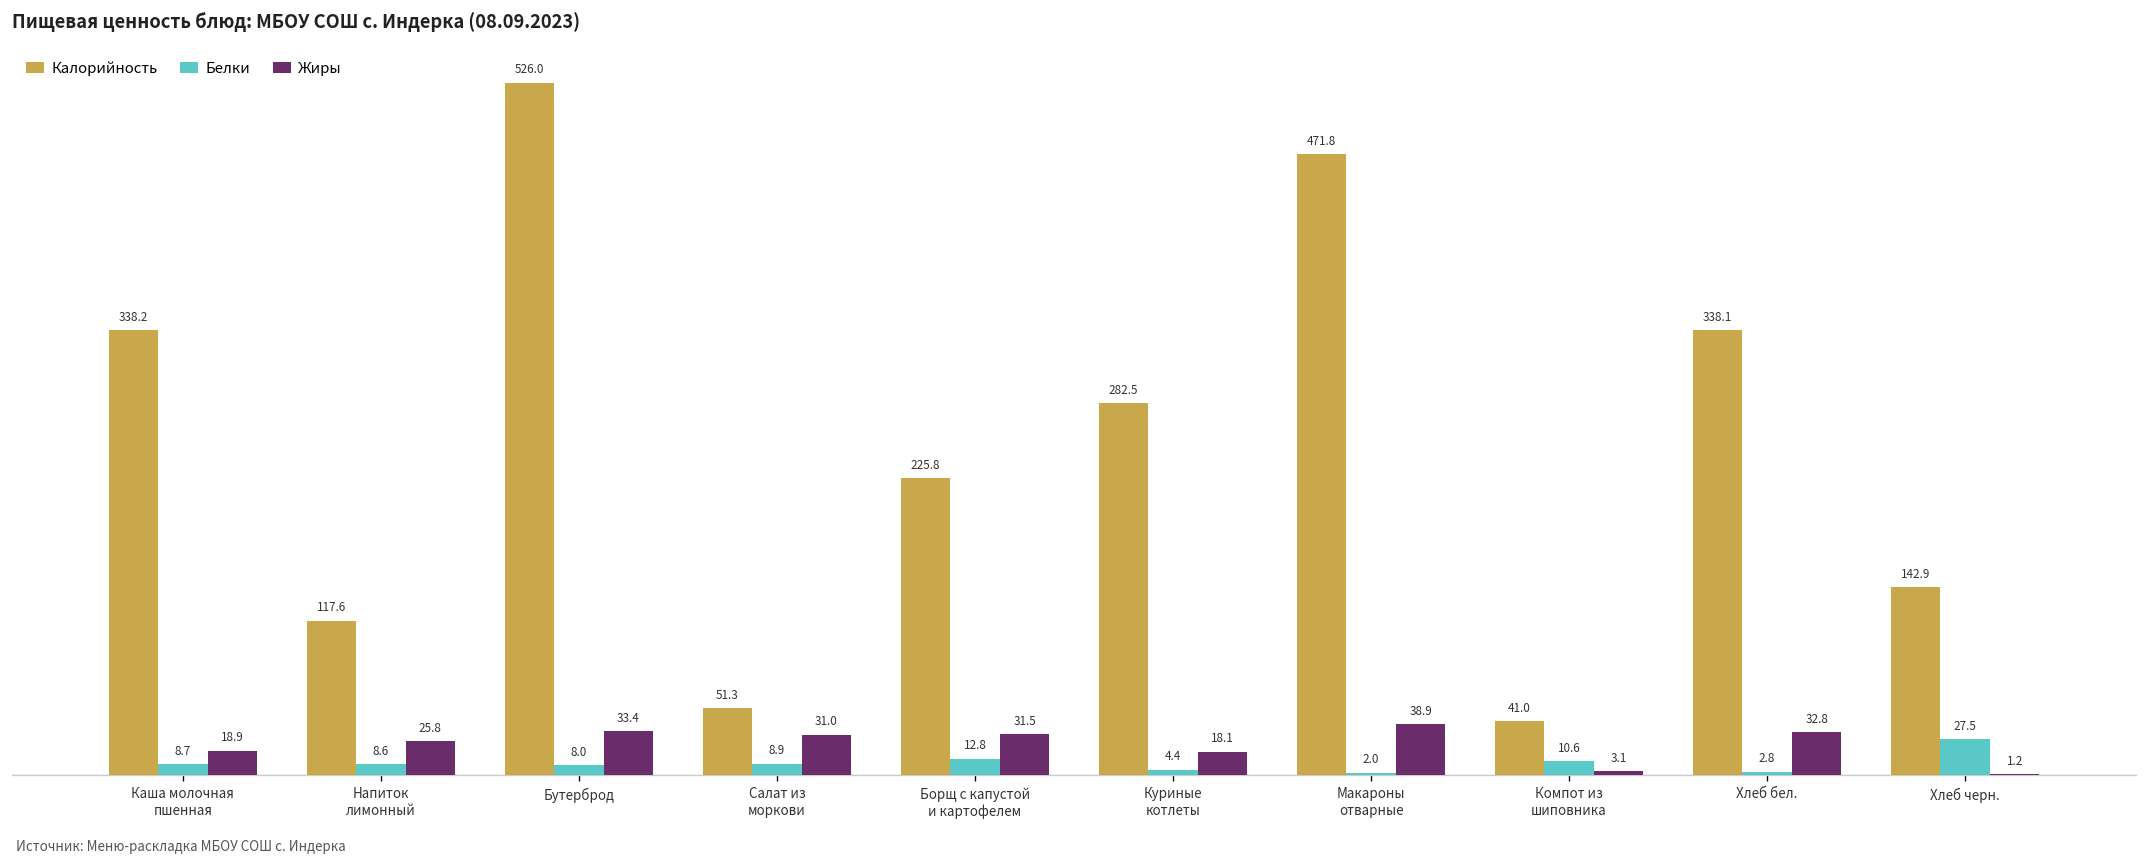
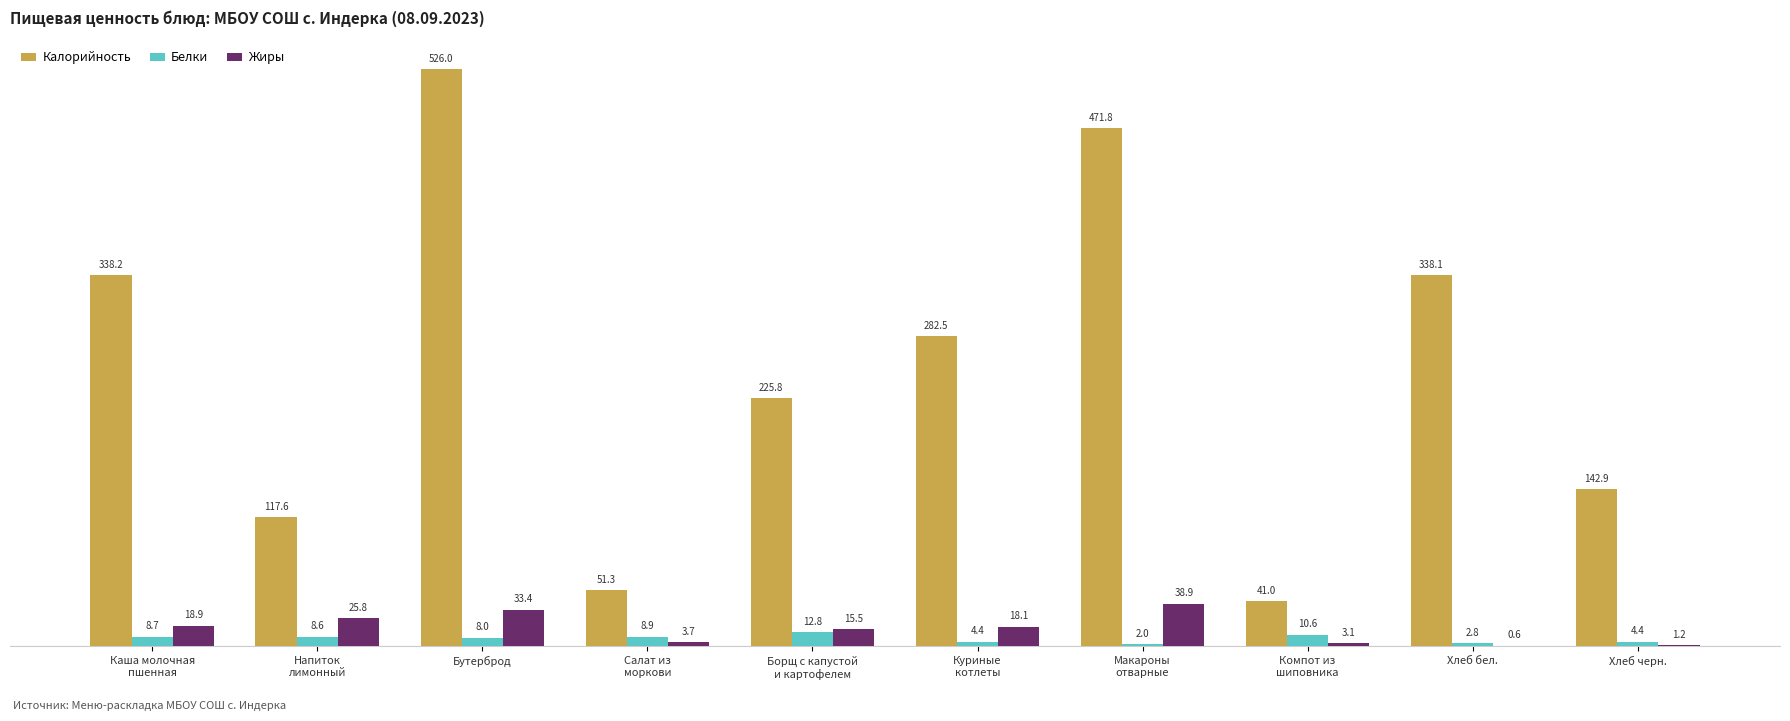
  {
    "Калорийность": {
      "Каша молочная пшенная": 338.2,
      "Напиток лимонный": 117.6,
      "Бутерброд": 526.0,
      "Салат из моркови": 51.3,
      "Борщ с капустой и картофелем": 225.8,
      "Куриные котлеты": 282.5,
      "Макароны отварные": 471.8,
      "Компот из шиповника": 41.0,
      "Хлеб бел.": 338.1,
      "Хлеб черн.": 142.9
    },
    "Белки": {
      "Каша молочная пшенная": 8.7,
      "Напиток лимонный": 8.6,
      "Бутерброд": 8.0,
      "Салат из моркови": 8.9,
      "Борщ с капустой и картофелем": 12.8,
      "Куриные котлеты": 4.4,
      "Макароны отварные": 2.0,
      "Компот из шиповника": 10.6,
      "Хлеб бел.": 2.8,
-     "Хлеб черн.": 27.5
+     "Хлеб черн.": 4.4
    },
    "Жиры": {
      "Каша молочная пшенная": 18.9,
      "Напиток лимонный": 25.8,
      "Бутерброд": 33.4,
-     "Салат из моркови": 31.0,
-     "Борщ с капустой и картофелем": 31.5,
+     "Салат из моркови": 3.7,
+     "Борщ с капустой и картофелем": 15.5,
      "Куриные котлеты": 18.1,
      "Макароны отварные": 38.9,
      "Компот из шиповника": 3.1,
-     "Хлеб бел.": 32.8,
+     "Хлеб бел.": 0.6,
      "Хлеб черн.": 1.2
    }
  }
